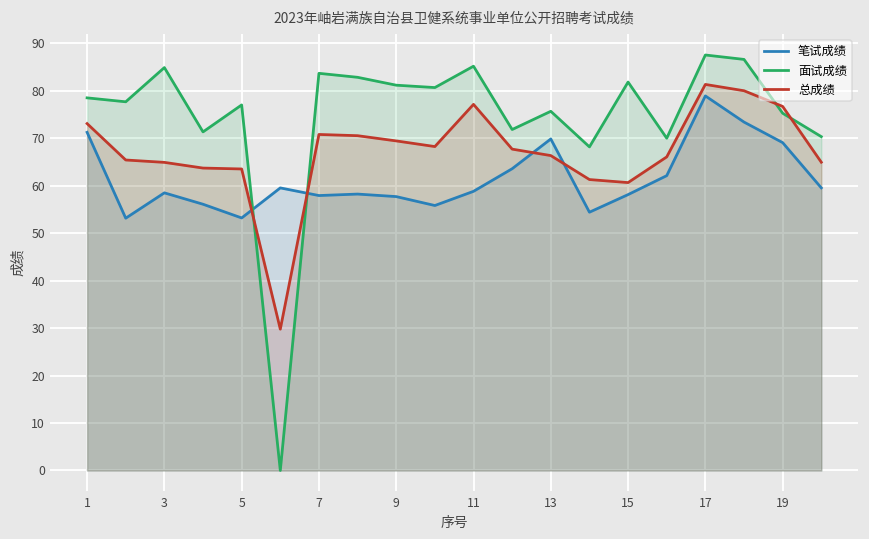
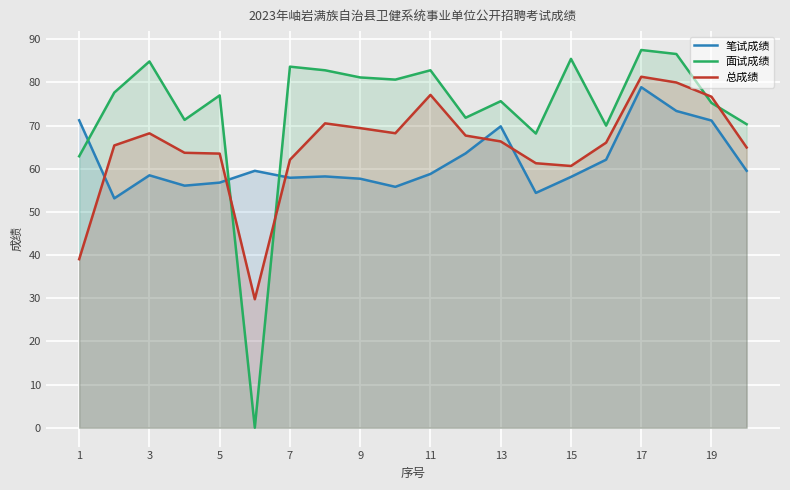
  {
    "笔试成绩": {
      "1": 71,
      "3": 58,
-     "5": 53,
+     "5": 57,
      "7": 58,
      "9": 58,
      "11": 59,
      "13": 70,
      "15": 58,
      "17": 79,
-     "19": 69
+     "19": 71
    },
    "面试成绩": {
-     "1": 79,
+     "1": 63,
      "3": 85,
      "5": 77,
      "7": 84,
      "9": 81,
-     "11": 85,
+     "11": 83,
      "13": 76,
-     "15": 82,
+     "15": 85,
      "17": 88,
      "19": 75
    },
    "总成绩": {
-     "1": 73,
-     "3": 65,
+     "1": 39,
+     "3": 68,
      "5": 64,
-     "7": 71,
+     "7": 62,
      "9": 69,
      "11": 77,
      "13": 66,
      "15": 61,
      "17": 81,
      "19": 77
    }
  }
